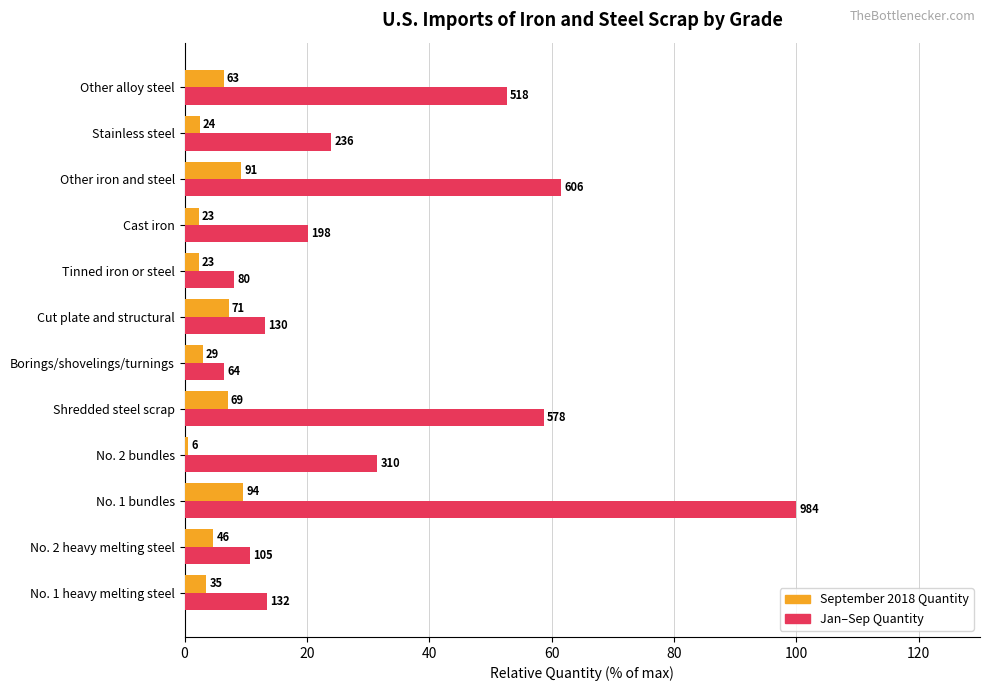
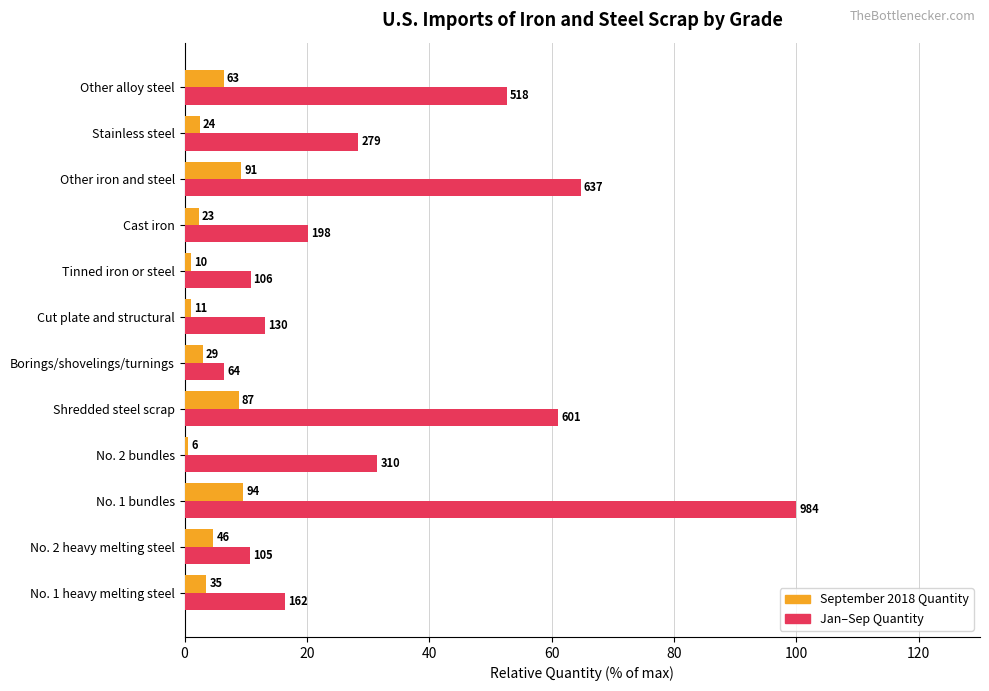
  {
    "September 2018 Quantity": {
-     "Tinned iron or steel": 23,
-     "Cut plate and structural": 71,
-     "Shredded steel scrap": 69
+     "Tinned iron or steel": 10,
+     "Cut plate and structural": 11,
+     "Shredded steel scrap": 87
    },
    "Jan–Sep Quantity": {
-     "Stainless steel": 236,
-     "Other iron and steel": 606,
-     "Tinned iron or steel": 80,
-     "Shredded steel scrap": 578,
-     "No. 1 heavy melting steel": 132
+     "Stainless steel": 279,
+     "Other iron and steel": 637,
+     "Tinned iron or steel": 106,
+     "Shredded steel scrap": 601,
+     "No. 1 heavy melting steel": 162
    }
  }
